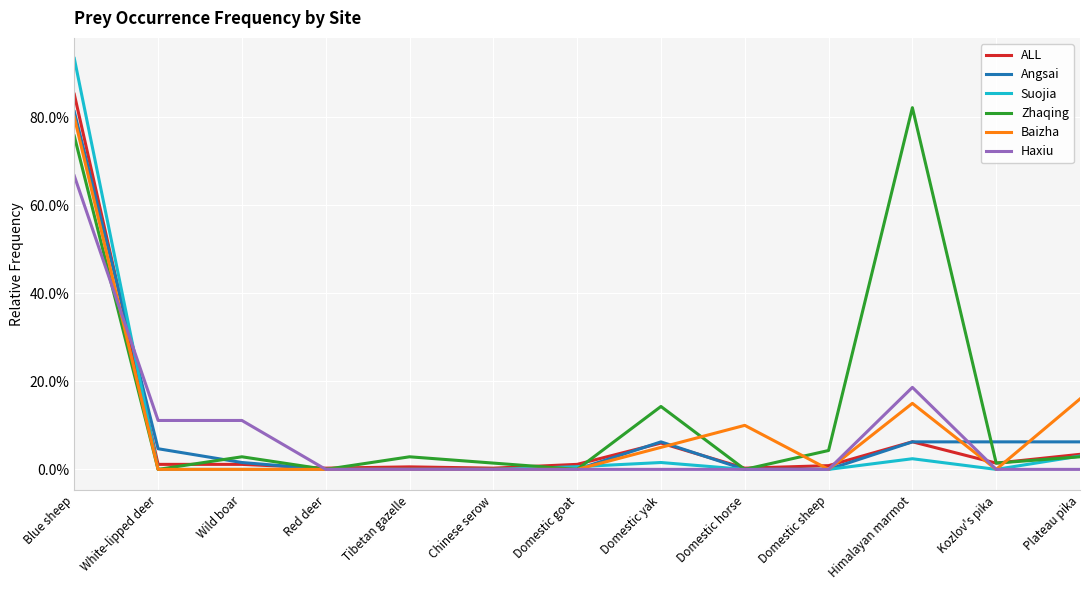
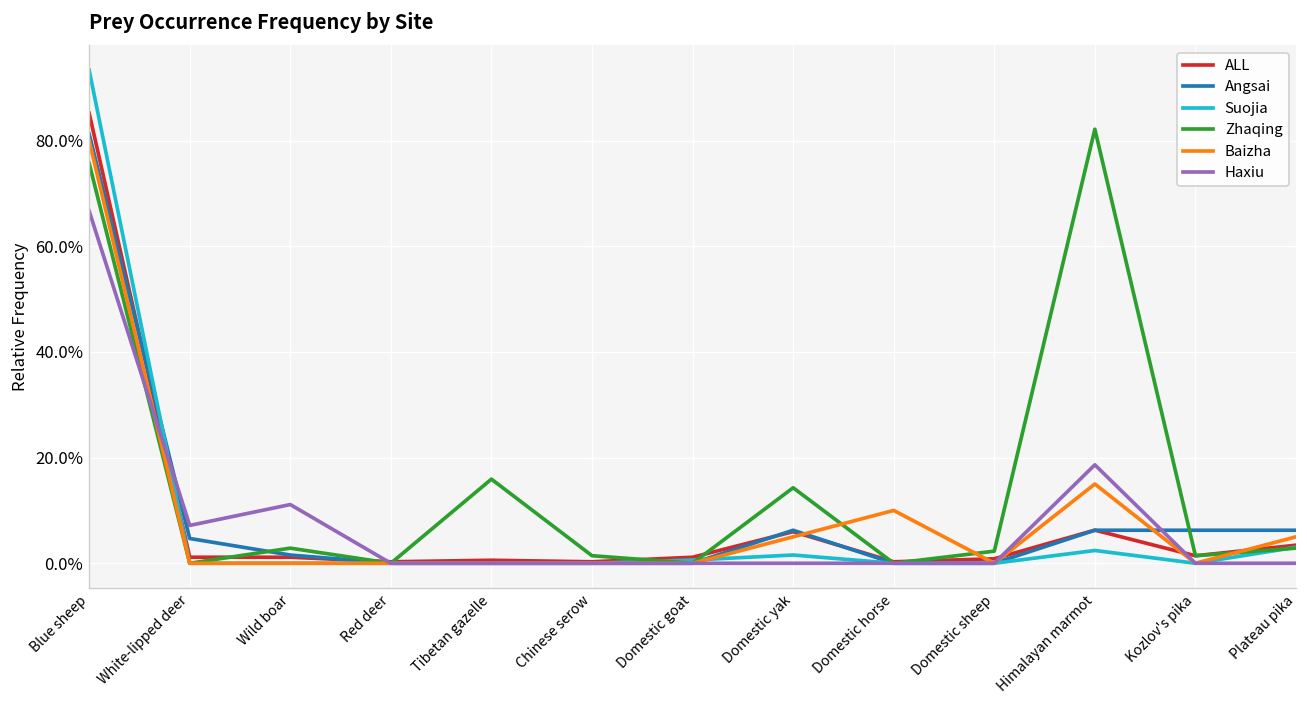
  {
    "ALL": {
      "Blue sheep": "85%",
      "White-lipped deer": "1%",
      "Domestic sheep": "1%"
    },
    "Angsai": {
      "Blue sheep": "81%",
      "White-lipped deer": "5%",
      "Kozlov's pika": "6%",
      "Plateau pika": "6%"
    },
    "Suojia": {
      "Blue sheep": "93%",
      "Domestic yak": "2%",
      "Himalayan marmot": "2%"
    },
    "Zhaqing": {
      "Blue sheep": "76%",
      "Wild boar": "3%",
-     "Tibetan gazelle": "3%",
+     "Tibetan gazelle": "16%",
      "Chinese serow": "1%",
      "Domestic yak": "14%",
-     "Domestic sheep": "4%",
+     "Domestic sheep": "2%",
      "Himalayan marmot": "82%"
    },
    "Baizha": {
      "Blue sheep": "80%",
      "Domestic yak": "5%",
      "Domestic horse": "10%",
      "Himalayan marmot": "15%",
-     "Plateau pika": "16%"
+     "Plateau pika": "5%"
    },
    "Haxiu": {
      "Blue sheep": "67%",
-     "White-lipped deer": "11%",
+     "White-lipped deer": "7%",
      "Wild boar": "11%",
      "Domestic yak": "0%",
      "Himalayan marmot": "19%",
      "Plateau pika": "0%"
    }
  }
